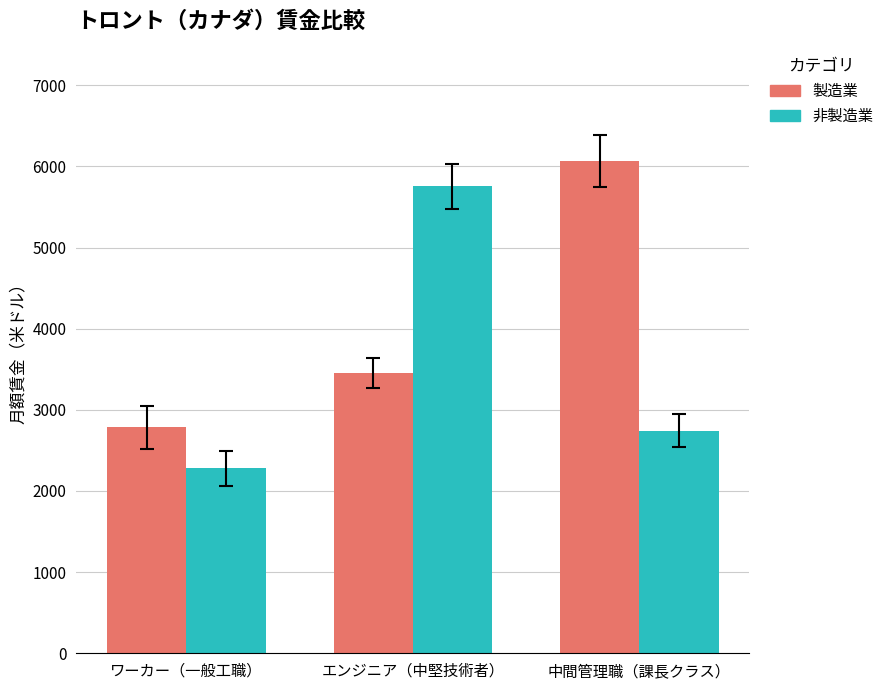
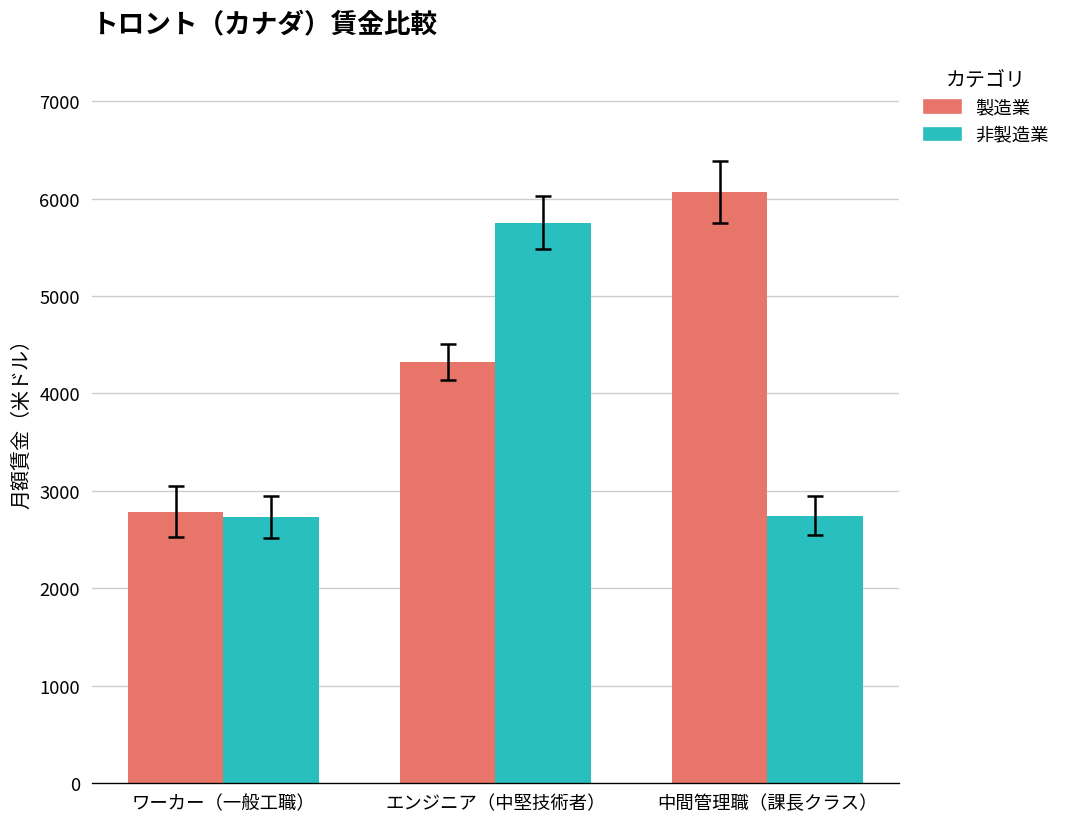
  {
    "製造業": {
      "ワーカー（一般工職）": 2800,
-     "エンジニア（中堅技術者）": 3500,
+     "エンジニア（中堅技術者）": 4300,
      "中間管理職（課長クラス）": 6100
    },
    "非製造業": {
-     "ワーカー（一般工職）": 2300,
+     "ワーカー（一般工職）": 2700,
      "エンジニア（中堅技術者）": 5800,
      "中間管理職（課長クラス）": 2700
    }
  }
